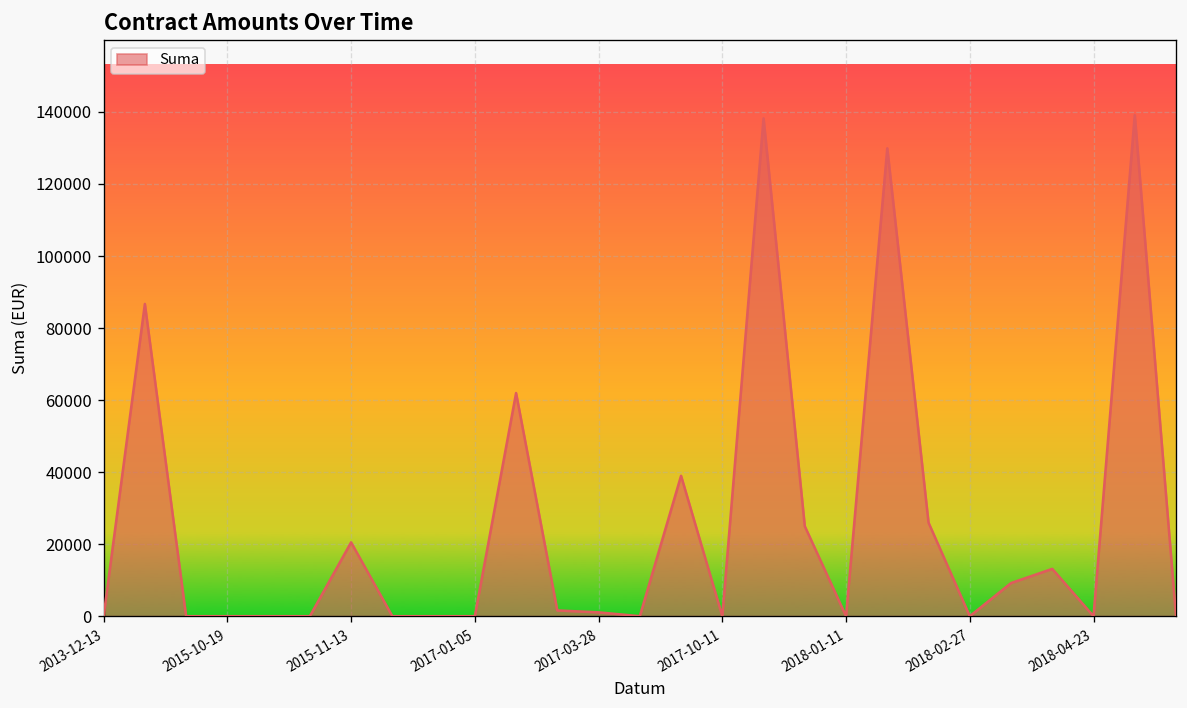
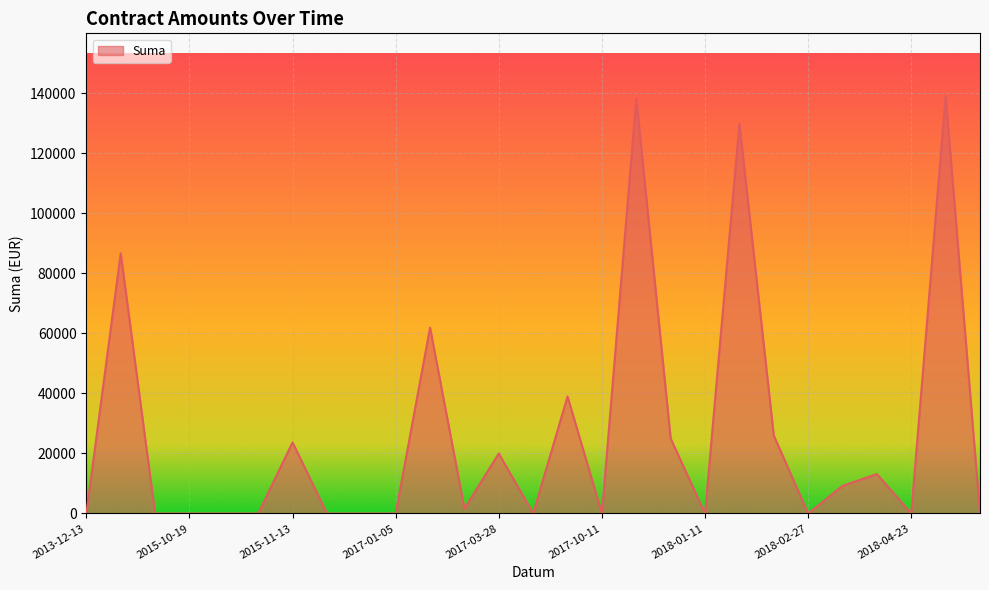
  {
    "2013-12-13": 0,
-   "2015-11-13": 21000,
-   "2017-03-28": 1000,
+   "2015-11-13": 24000,
+   "2017-03-28": 20000,
    "2017-10-11": 0
  }
